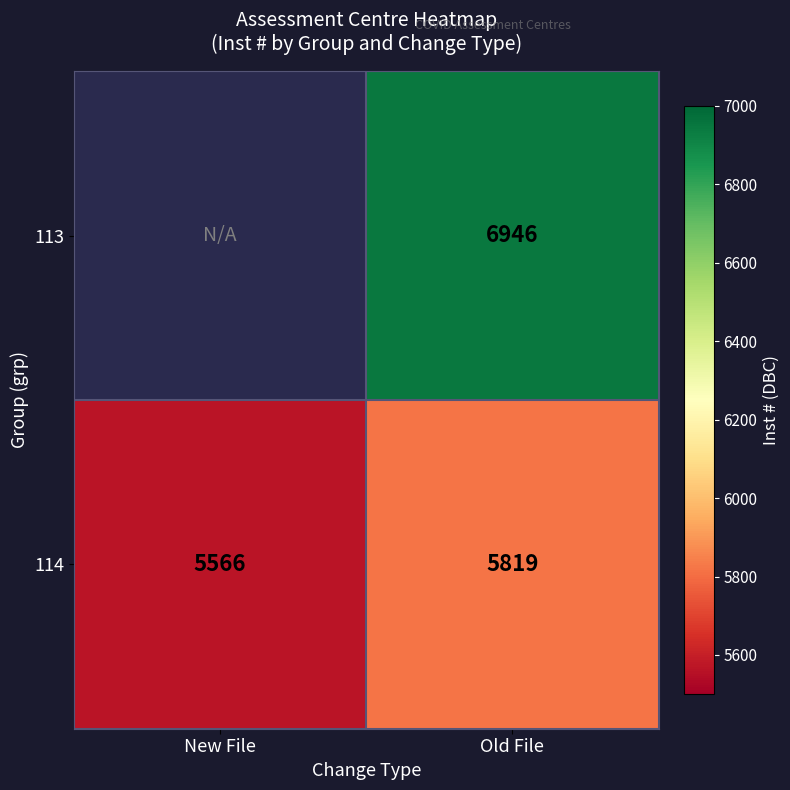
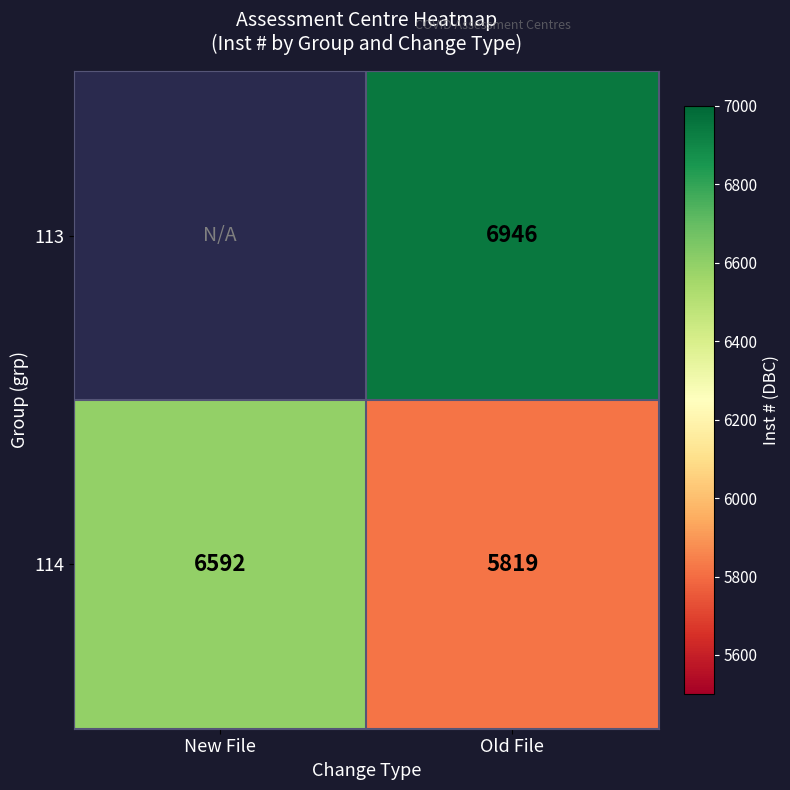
  {
    "113": {
      "Old File": 6946
    },
    "114": {
-     "New File": 5566,
+     "New File": 6592,
      "Old File": 5819
    }
  }
